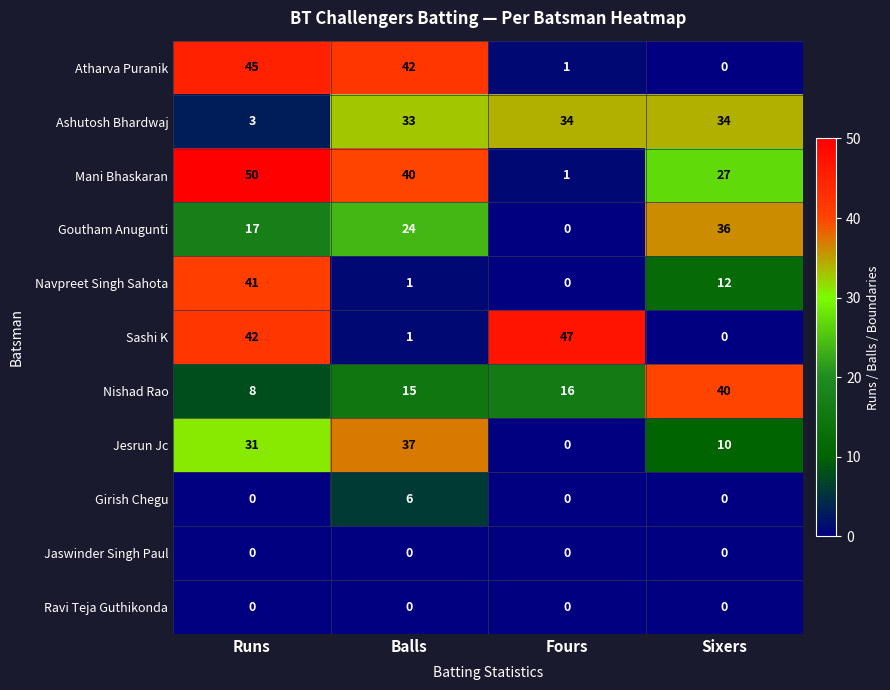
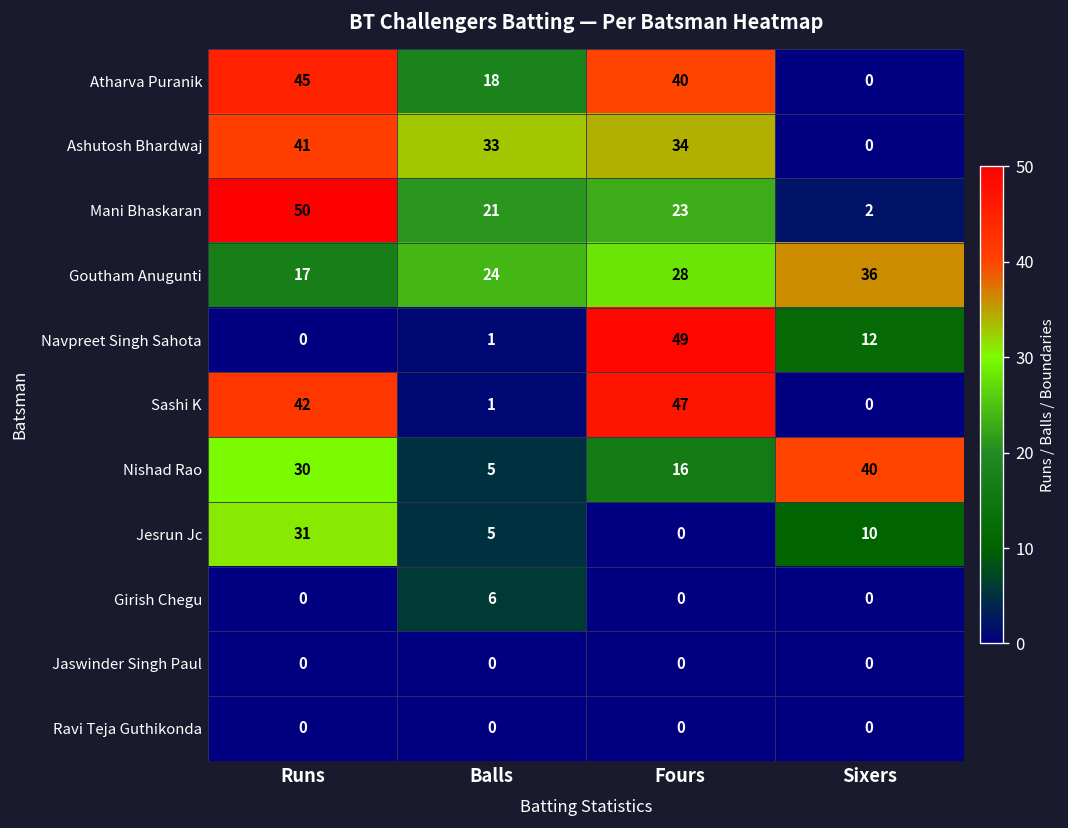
  {
    "Atharva Puranik": {
      "Runs": 45,
-     "Balls": 42,
-     "Fours": 1,
+     "Balls": 18,
+     "Fours": 40,
      "Sixers": 0
    },
    "Ashutosh Bhardwaj": {
-     "Runs": 3,
+     "Runs": 41,
      "Balls": 33,
      "Fours": 34,
-     "Sixers": 34
+     "Sixers": 0
    },
    "Mani Bhaskaran": {
      "Runs": 50,
-     "Balls": 40,
-     "Fours": 1,
-     "Sixers": 27
+     "Balls": 21,
+     "Fours": 23,
+     "Sixers": 2
    },
    "Goutham Anugunti": {
      "Runs": 17,
      "Balls": 24,
-     "Fours": 0,
+     "Fours": 28,
      "Sixers": 36
    },
    "Navpreet Singh Sahota": {
-     "Runs": 41,
+     "Runs": 0,
      "Balls": 1,
-     "Fours": 0,
+     "Fours": 49,
      "Sixers": 12
    },
    "Sashi K": {
      "Runs": 42,
      "Balls": 1,
      "Fours": 47,
      "Sixers": 0
    },
    "Nishad Rao": {
-     "Runs": 8,
-     "Balls": 15,
+     "Runs": 30,
+     "Balls": 5,
      "Fours": 16,
      "Sixers": 40
    },
    "Jesrun Jc": {
      "Runs": 31,
-     "Balls": 37,
+     "Balls": 5,
      "Fours": 0,
      "Sixers": 10
    },
    "Girish Chegu": {
      "Runs": 0,
      "Balls": 6,
      "Fours": 0,
      "Sixers": 0
    },
    "Jaswinder Singh Paul": {
      "Runs": 0,
      "Balls": 0,
      "Fours": 0,
      "Sixers": 0
    },
    "Ravi Teja Guthikonda": {
      "Runs": 0,
      "Balls": 0,
      "Fours": 0,
      "Sixers": 0
    }
  }
